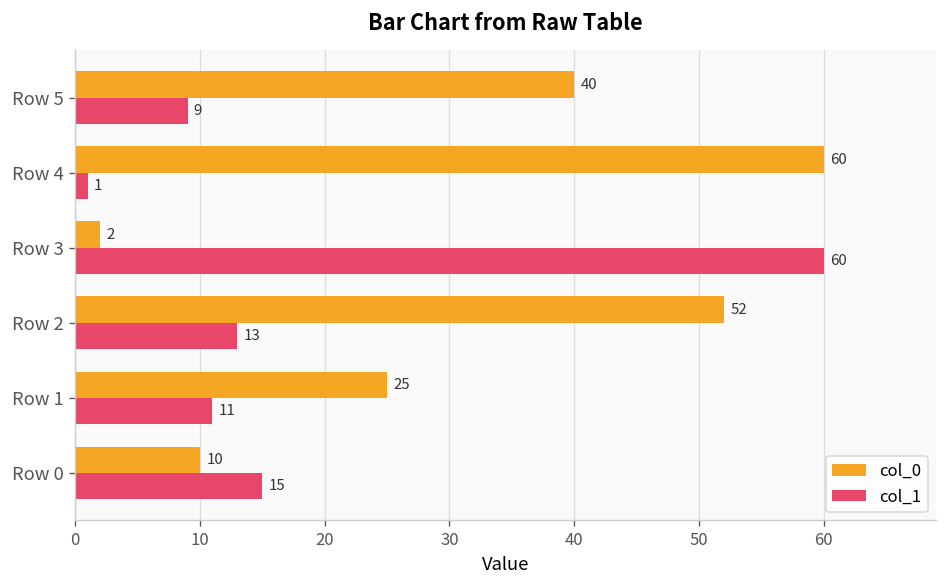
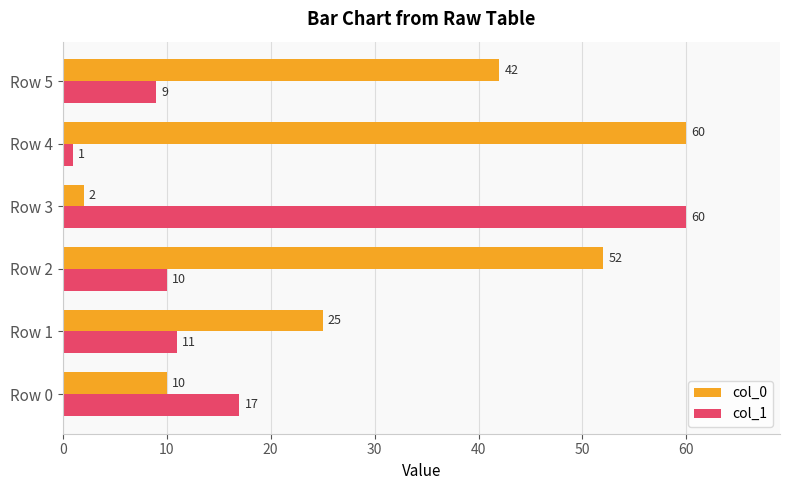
  {
    "col_0": {
-     "Row 5": 40,
+     "Row 5": 42,
      "Row 4": 60,
      "Row 3": 2,
      "Row 2": 52,
      "Row 1": 25,
      "Row 0": 10
    },
    "col_1": {
      "Row 5": 9,
      "Row 4": 1,
      "Row 3": 60,
-     "Row 2": 13,
+     "Row 2": 10,
      "Row 1": 11,
-     "Row 0": 15
+     "Row 0": 17
    }
  }
